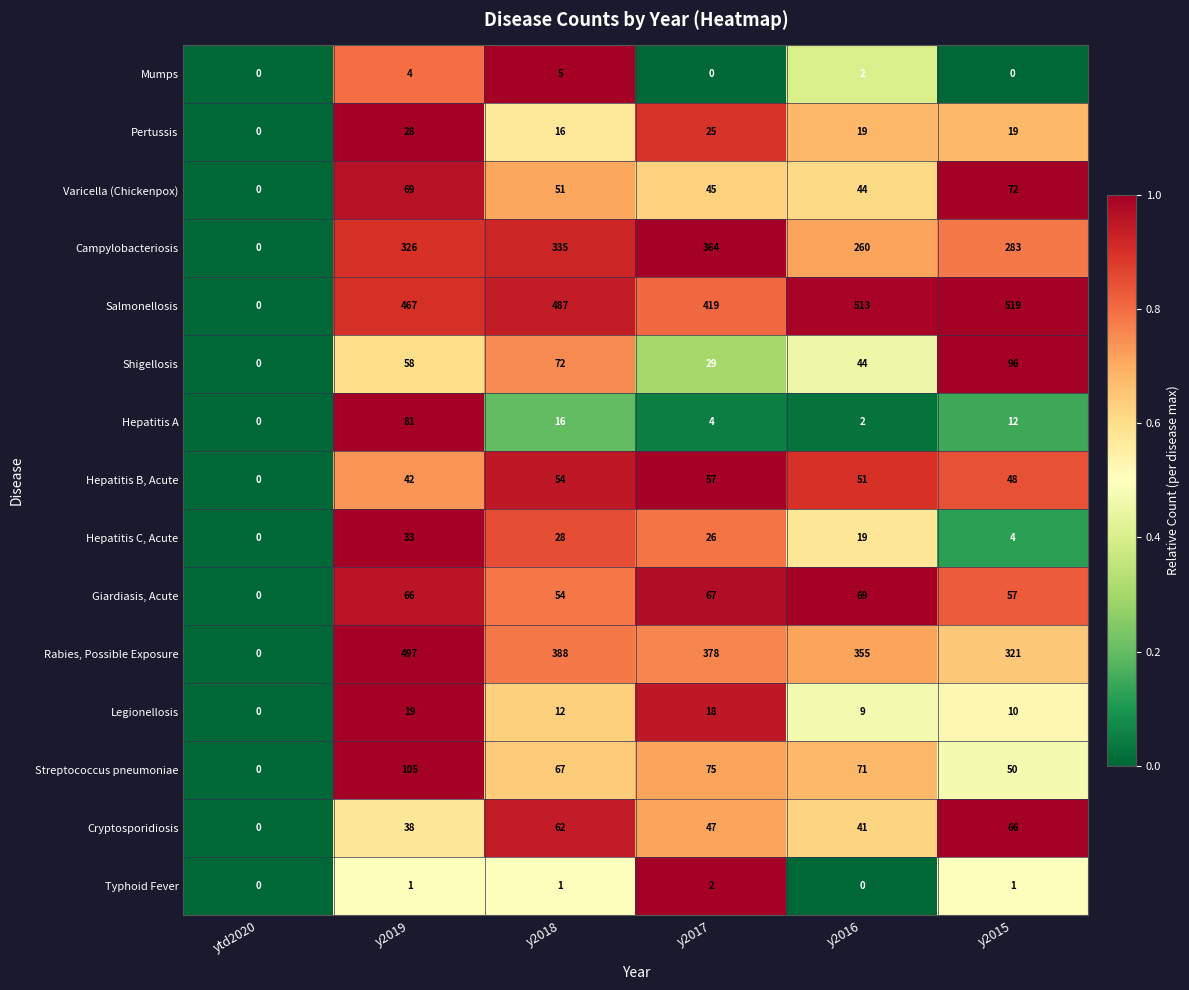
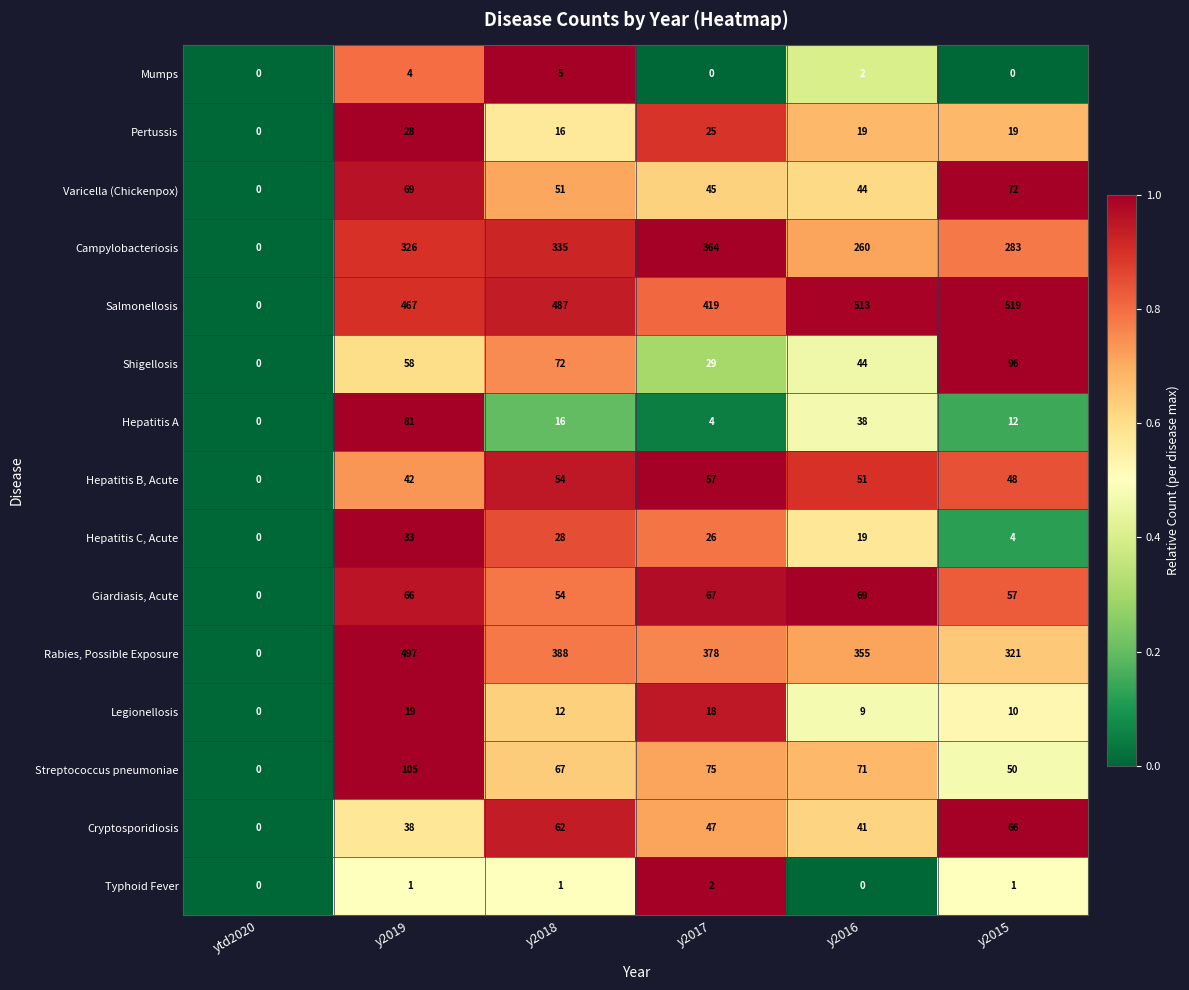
  {
    "Mumps": {
      "ytd2020": 0,
      "y2019": 4,
      "y2018": 5,
      "y2017": 0,
      "y2016": 2,
      "y2015": 0
    },
    "Pertussis": {
      "ytd2020": 0,
      "y2019": 28,
      "y2018": 16,
      "y2017": 25,
      "y2016": 19,
      "y2015": 19
    },
    "Varicella (Chickenpox)": {
      "ytd2020": 0,
      "y2019": 69,
      "y2018": 51,
      "y2017": 45,
      "y2016": 44,
      "y2015": 72
    },
    "Campylobacteriosis": {
      "ytd2020": 0,
      "y2019": 326,
      "y2018": 335,
      "y2017": 364,
      "y2016": 260,
      "y2015": 283
    },
    "Salmonellosis": {
      "ytd2020": 0,
      "y2019": 467,
      "y2018": 487,
      "y2017": 419,
      "y2016": 513,
      "y2015": 519
    },
    "Shigellosis": {
      "ytd2020": 0,
      "y2019": 58,
      "y2018": 72,
      "y2017": 29,
      "y2016": 44,
      "y2015": 96
    },
    "Hepatitis A": {
      "ytd2020": 0,
      "y2019": 81,
      "y2018": 16,
      "y2017": 4,
-     "y2016": 2,
+     "y2016": 38,
      "y2015": 12
    },
    "Hepatitis B, Acute": {
      "ytd2020": 0,
      "y2019": 42,
      "y2018": 54,
      "y2017": 57,
      "y2016": 51,
      "y2015": 48
    },
    "Hepatitis C, Acute": {
      "ytd2020": 0,
      "y2019": 33,
      "y2018": 28,
      "y2017": 26,
      "y2016": 19,
      "y2015": 4
    },
    "Giardiasis, Acute": {
      "ytd2020": 0,
      "y2019": 66,
      "y2018": 54,
      "y2017": 67,
      "y2016": 69,
      "y2015": 57
    },
    "Rabies, Possible Exposure": {
      "ytd2020": 0,
      "y2019": 497,
      "y2018": 388,
      "y2017": 378,
      "y2016": 355,
      "y2015": 321
    },
    "Legionellosis": {
      "ytd2020": 0,
      "y2019": 19,
      "y2018": 12,
      "y2017": 18,
      "y2016": 9,
      "y2015": 10
    },
    "Streptococcus pneumoniae": {
      "ytd2020": 0,
      "y2019": 105,
      "y2018": 67,
      "y2017": 75,
      "y2016": 71,
      "y2015": 50
    },
    "Cryptosporidiosis": {
      "ytd2020": 0,
      "y2019": 38,
      "y2018": 62,
      "y2017": 47,
      "y2016": 41,
      "y2015": 66
    },
    "Typhoid Fever": {
      "ytd2020": 0,
      "y2019": 1,
      "y2018": 1,
      "y2017": 2,
      "y2016": 0,
      "y2015": 1
    }
  }
